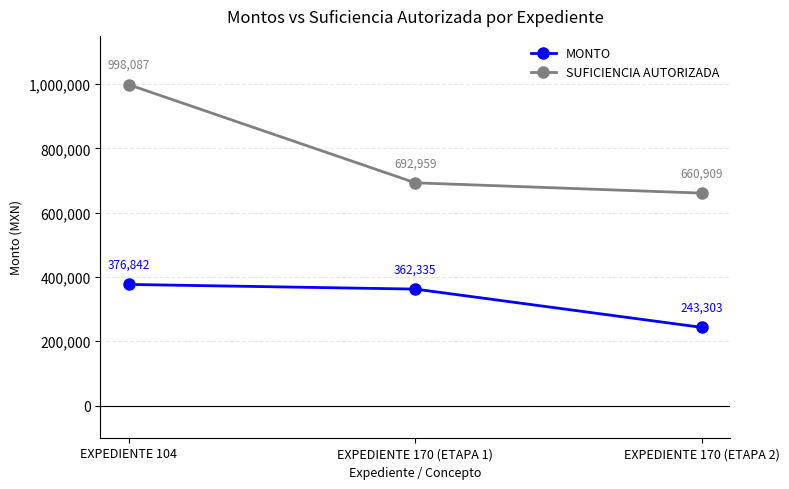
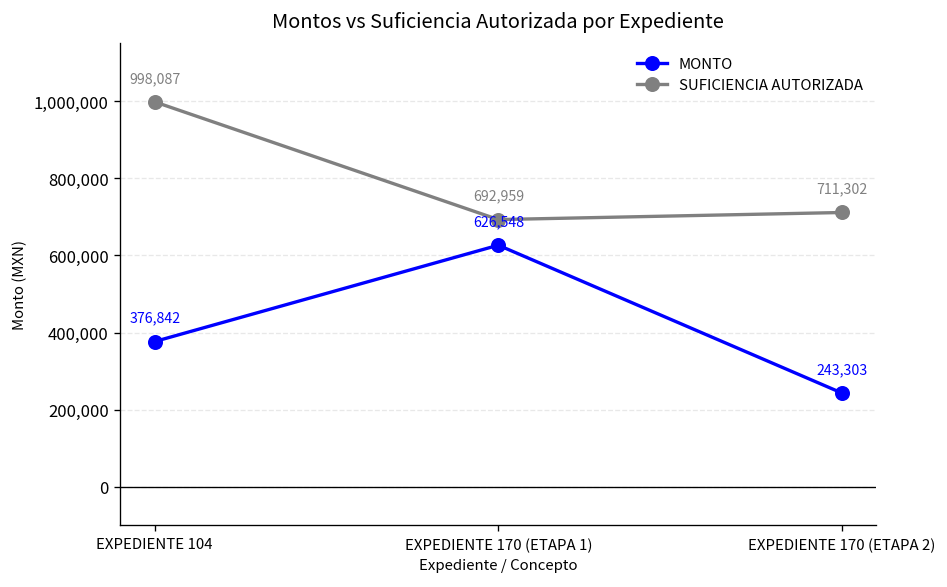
  {
    "MONTO": {
      "EXPEDIENTE 104": "376,842",
-     "EXPEDIENTE 170 (ETAPA 1)": "362,335",
+     "EXPEDIENTE 170 (ETAPA 1)": "626,548",
      "EXPEDIENTE 170 (ETAPA 2)": "243,303"
    },
    "SUFICIENCIA AUTORIZADA": {
      "EXPEDIENTE 104": "998,087",
      "EXPEDIENTE 170 (ETAPA 1)": "692,959",
-     "EXPEDIENTE 170 (ETAPA 2)": "660,909"
+     "EXPEDIENTE 170 (ETAPA 2)": "711,302"
    }
  }
